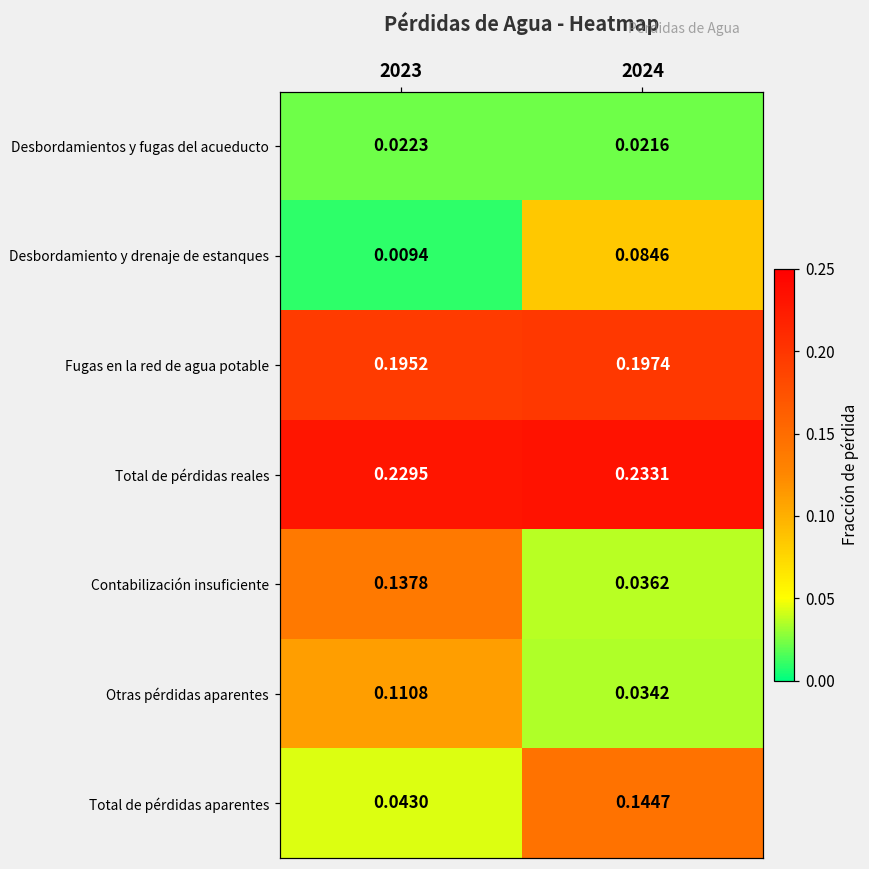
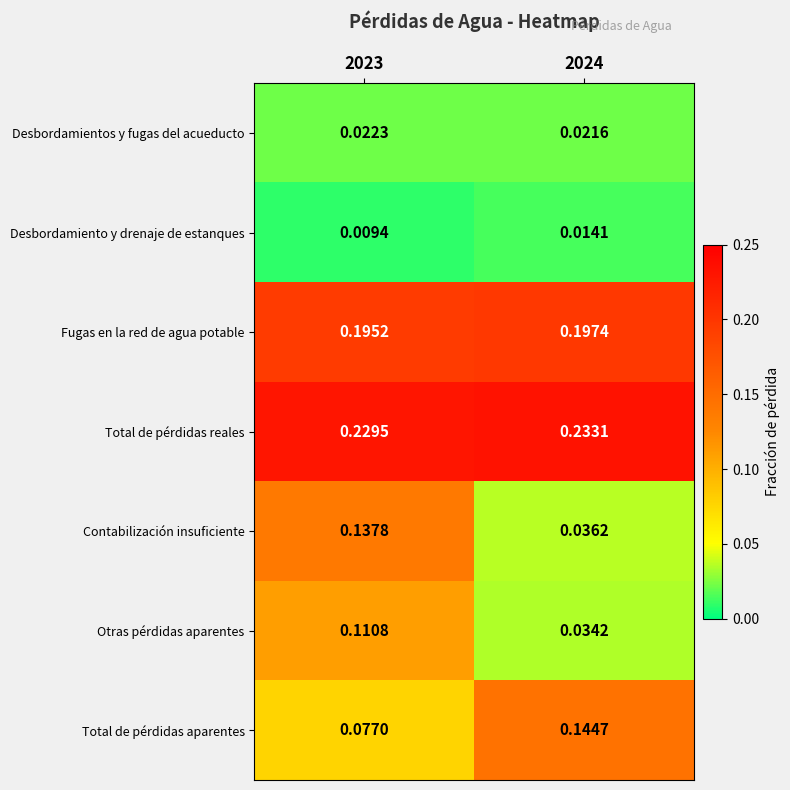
  {
    "Desbordamientos y fugas del acueducto": {
      "2023": 0.0223,
      "2024": 0.0216
    },
    "Desbordamiento y drenaje de estanques": {
      "2023": 0.0094,
-     "2024": 0.0846
+     "2024": 0.0141
    },
    "Fugas en la red de agua potable": {
      "2023": 0.1952,
      "2024": 0.1974
    },
    "Total de pérdidas reales": {
      "2023": 0.2295,
      "2024": 0.2331
    },
    "Contabilización insuficiente": {
      "2023": 0.1378,
      "2024": 0.0362
    },
    "Otras pérdidas aparentes": {
      "2023": 0.1108,
      "2024": 0.0342
    },
    "Total de pérdidas aparentes": {
-     "2023": 0.0430,
+     "2023": 0.0770,
      "2024": 0.1447
    }
  }
